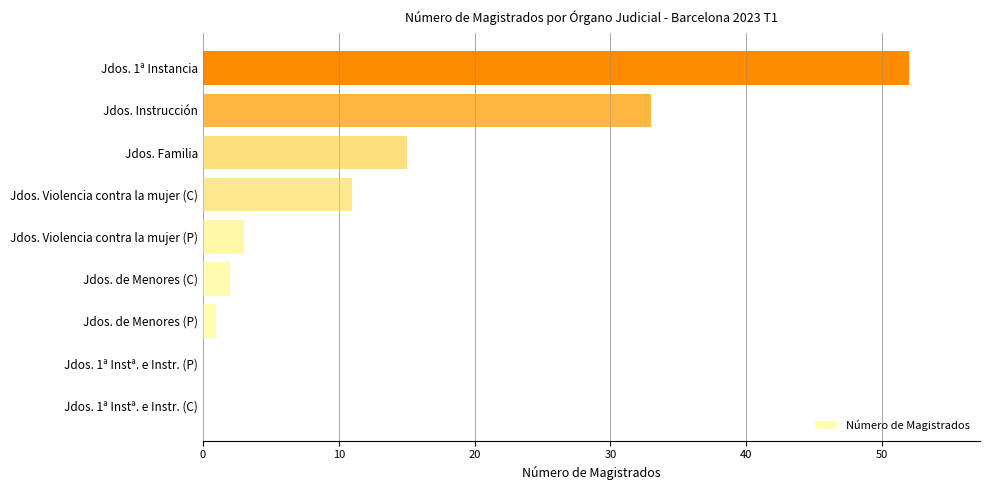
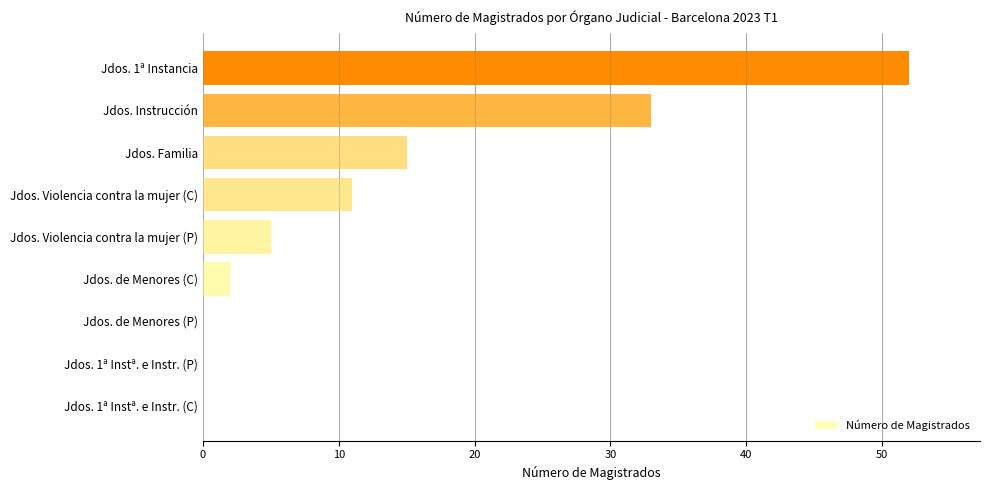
  {
    "Jdos. 1ª Instancia": 52,
    "Jdos. Instrucción": 33,
    "Jdos. Familia": 15,
    "Jdos. Violencia contra la mujer (C)": 11,
-   "Jdos. Violencia contra la mujer (P)": 3,
+   "Jdos. Violencia contra la mujer (P)": 5,
    "Jdos. de Menores (C)": 2,
-   "Jdos. de Menores (P)": 1,
+   "Jdos. de Menores (P)": 0,
    "Jdos. 1ª Instª. e Instr. (P)": 0,
    "Jdos. 1ª Instª. e Instr. (C)": 0
  }
